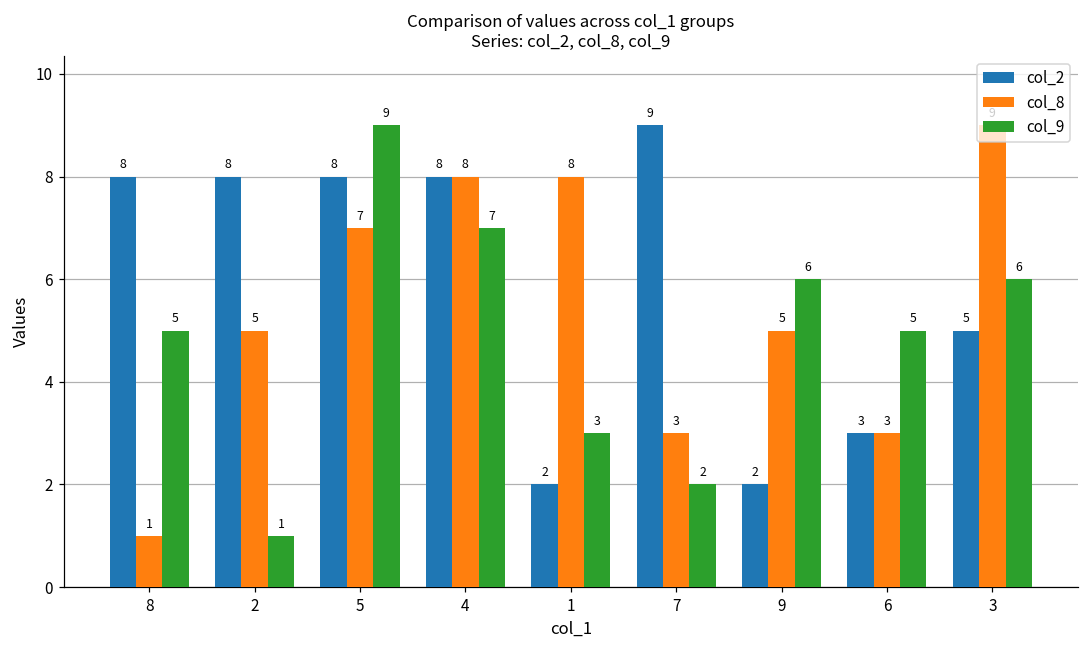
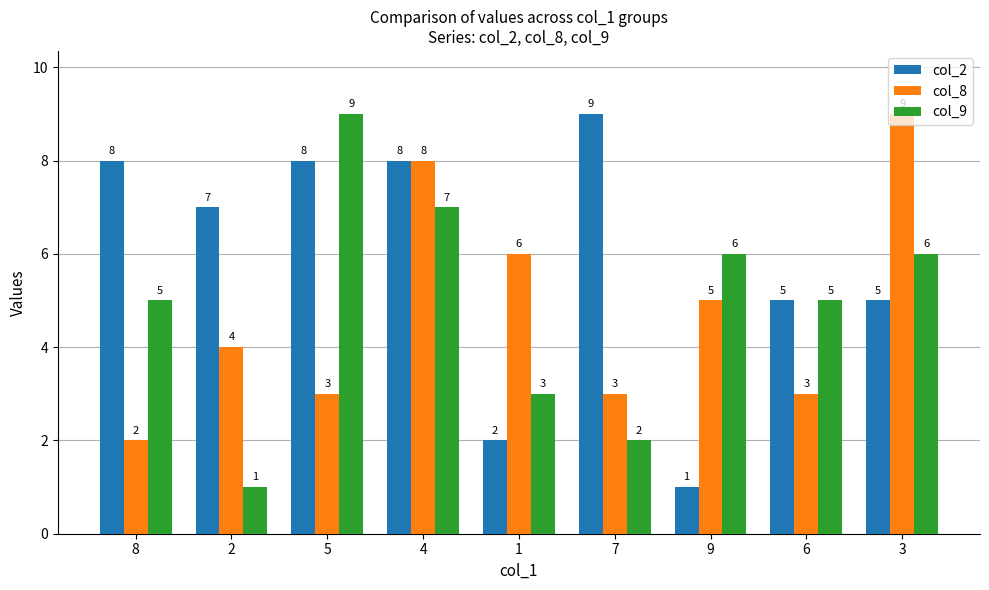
  {
    "col_2": {
      "8": 8,
-     "2": 8,
+     "2": 7,
      "5": 8,
      "4": 8,
      "1": 2,
      "7": 9,
-     "9": 2,
-     "6": 3,
+     "9": 1,
+     "6": 5,
      "3": 5
    },
    "col_8": {
-     "8": 1,
-     "2": 5,
-     "5": 7,
+     "8": 2,
+     "2": 4,
+     "5": 3,
      "4": 8,
-     "1": 8,
+     "1": 6,
      "7": 3,
      "9": 5,
      "6": 3
    },
    "col_9": {
      "8": 5,
      "2": 1,
      "5": 9,
      "4": 7,
      "1": 3,
      "7": 2,
      "9": 6,
      "6": 5,
      "3": 6
    }
  }
